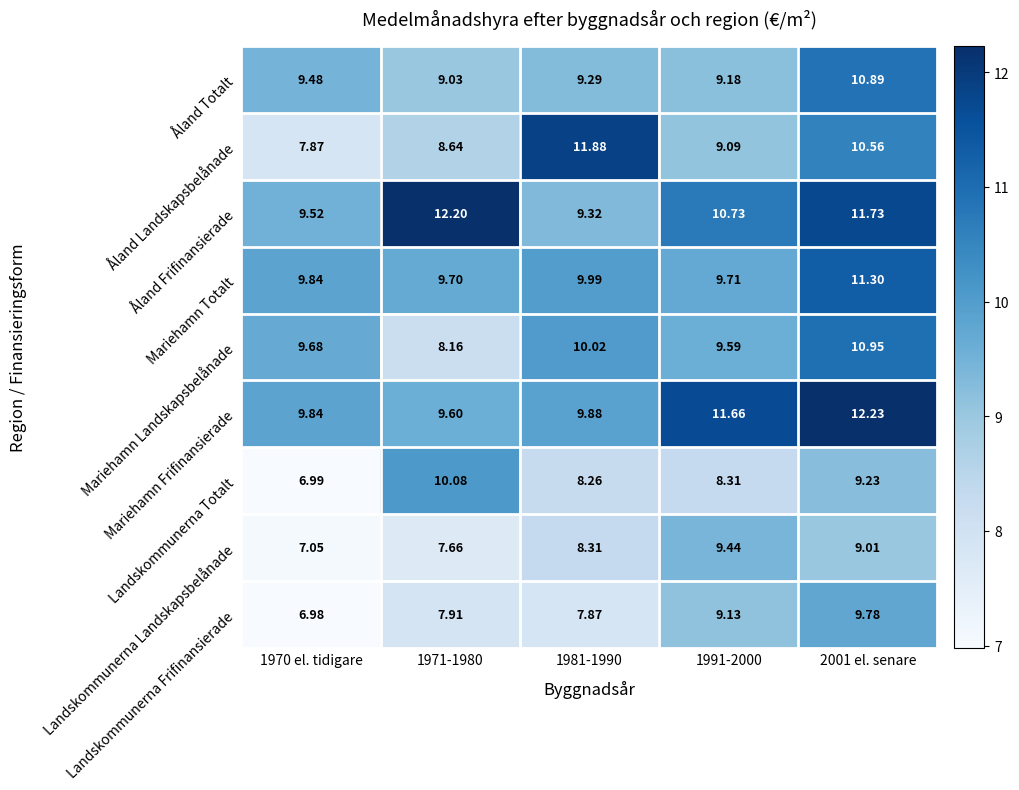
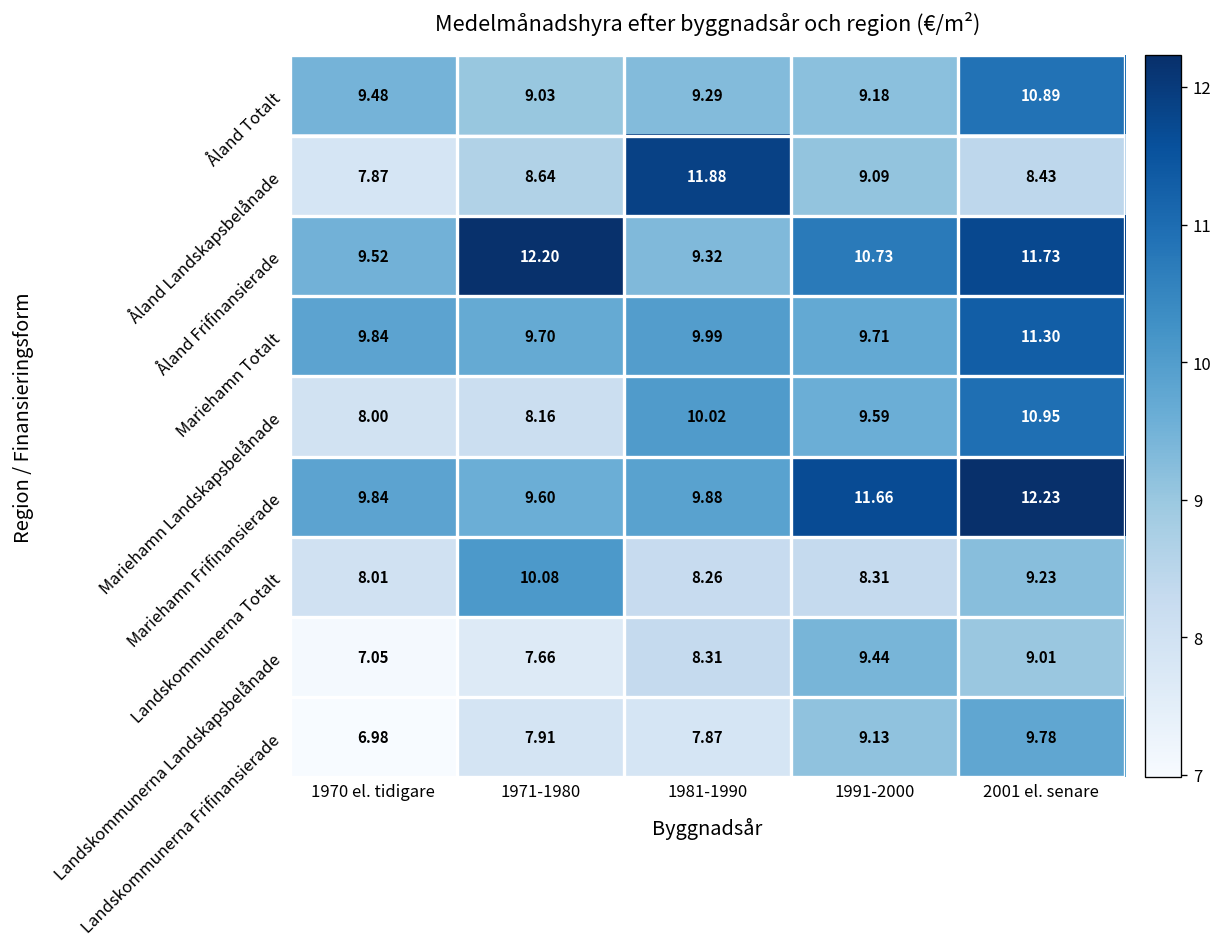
  {
    "Åland Totalt": {
      "1970 el. tidigare": 9.48,
      "1971-1980": 9.03,
      "1981-1990": 9.29,
      "1991-2000": 9.18,
      "2001 el. senare": 10.89
    },
    "Åland Landskapsbelånade": {
      "1970 el. tidigare": 7.87,
      "1971-1980": 8.64,
      "1981-1990": 11.88,
      "1991-2000": 9.09,
-     "2001 el. senare": 10.56
+     "2001 el. senare": 8.43
    },
    "Åland Frifinansierade": {
      "1970 el. tidigare": 9.52,
      "1971-1980": 12.20,
      "1981-1990": 9.32,
      "1991-2000": 10.73,
      "2001 el. senare": 11.73
    },
    "Mariehamn Totalt": {
      "1970 el. tidigare": 9.84,
      "1971-1980": 9.70,
      "1981-1990": 9.99,
      "1991-2000": 9.71,
      "2001 el. senare": 11.30
    },
    "Mariehamn Landskapsbelånade": {
-     "1970 el. tidigare": 9.68,
+     "1970 el. tidigare": 8.00,
      "1971-1980": 8.16,
      "1981-1990": 10.02,
      "1991-2000": 9.59,
      "2001 el. senare": 10.95
    },
    "Mariehamn Frifinansierade": {
      "1970 el. tidigare": 9.84,
      "1971-1980": 9.60,
      "1981-1990": 9.88,
      "1991-2000": 11.66,
      "2001 el. senare": 12.23
    },
    "Landskommunerna Totalt": {
-     "1970 el. tidigare": 6.99,
+     "1970 el. tidigare": 8.01,
      "1971-1980": 10.08,
      "1981-1990": 8.26,
      "1991-2000": 8.31,
      "2001 el. senare": 9.23
    },
    "Landskommunerna Landskapsbelånade": {
      "1970 el. tidigare": 7.05,
      "1971-1980": 7.66,
      "1981-1990": 8.31,
      "1991-2000": 9.44,
      "2001 el. senare": 9.01
    },
    "Landskommunerna Frifinansierade": {
      "1970 el. tidigare": 6.98,
      "1971-1980": 7.91,
      "1981-1990": 7.87,
      "1991-2000": 9.13,
      "2001 el. senare": 9.78
    }
  }
